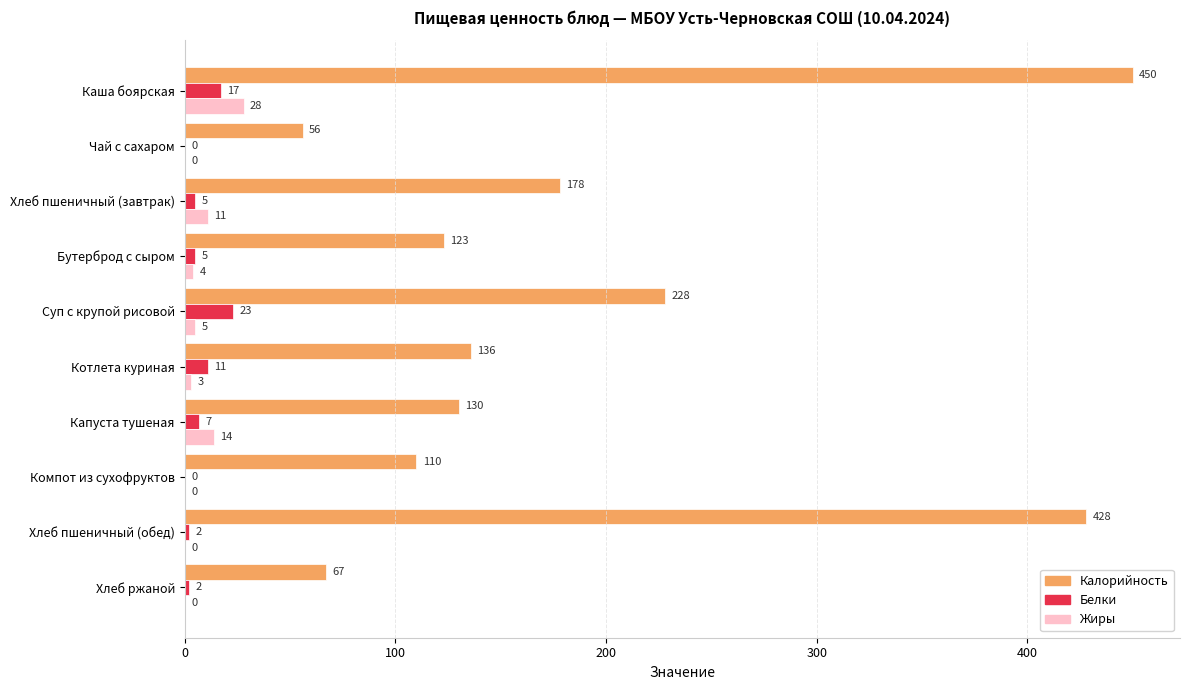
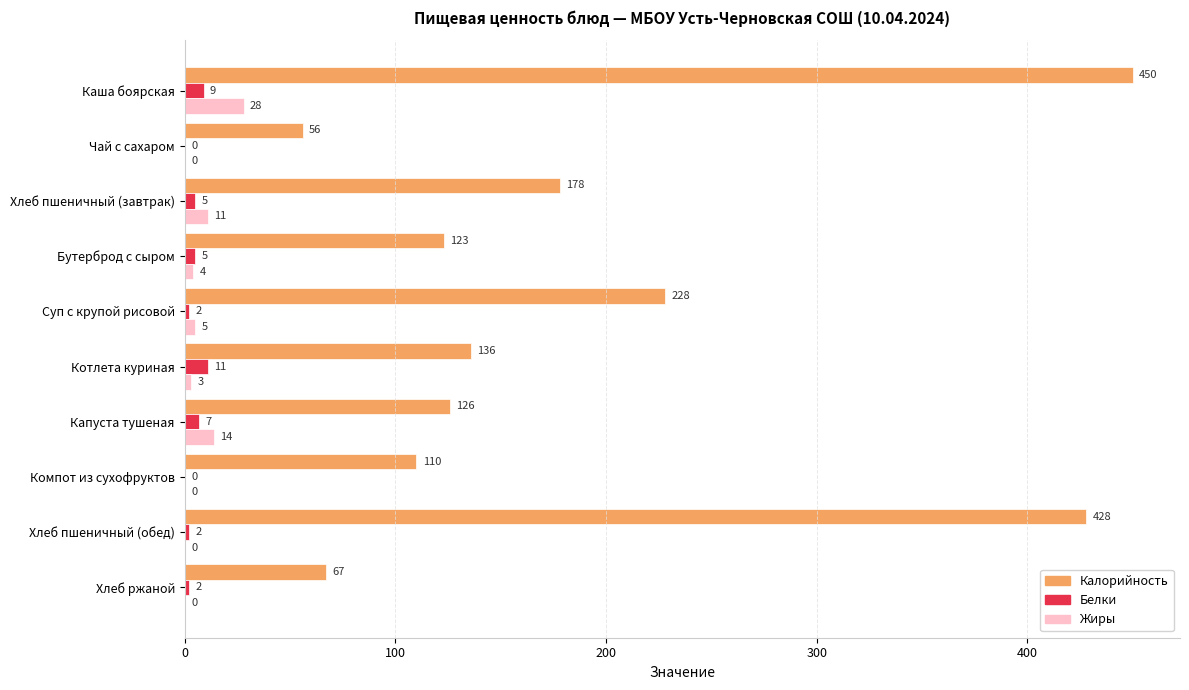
  {
    "Калорийность": {
      "Каша боярская": 450,
      "Чай с сахаром": 56,
      "Хлеб пшеничный (завтрак)": 178,
      "Бутерброд с сыром": 123,
      "Суп с крупой рисовой": 228,
      "Котлета куриная": 136,
-     "Капуста тушеная": 130,
+     "Капуста тушеная": 126,
      "Компот из сухофруктов": 110,
      "Хлеб пшеничный (обед)": 428,
      "Хлеб ржаной": 67
    },
    "Белки": {
-     "Каша боярская": 17,
+     "Каша боярская": 9,
      "Чай с сахаром": 0,
      "Хлеб пшеничный (завтрак)": 5,
      "Бутерброд с сыром": 5,
-     "Суп с крупой рисовой": 23,
+     "Суп с крупой рисовой": 2,
      "Котлета куриная": 11,
      "Капуста тушеная": 7,
      "Компот из сухофруктов": 0,
      "Хлеб пшеничный (обед)": 2,
      "Хлеб ржаной": 2
    },
    "Жиры": {
      "Каша боярская": 28,
      "Чай с сахаром": 0,
      "Хлеб пшеничный (завтрак)": 11,
      "Бутерброд с сыром": 4,
      "Суп с крупой рисовой": 5,
      "Котлета куриная": 3,
      "Капуста тушеная": 14,
      "Компот из сухофруктов": 0,
      "Хлеб пшеничный (обед)": 0,
      "Хлеб ржаной": 0
    }
  }
